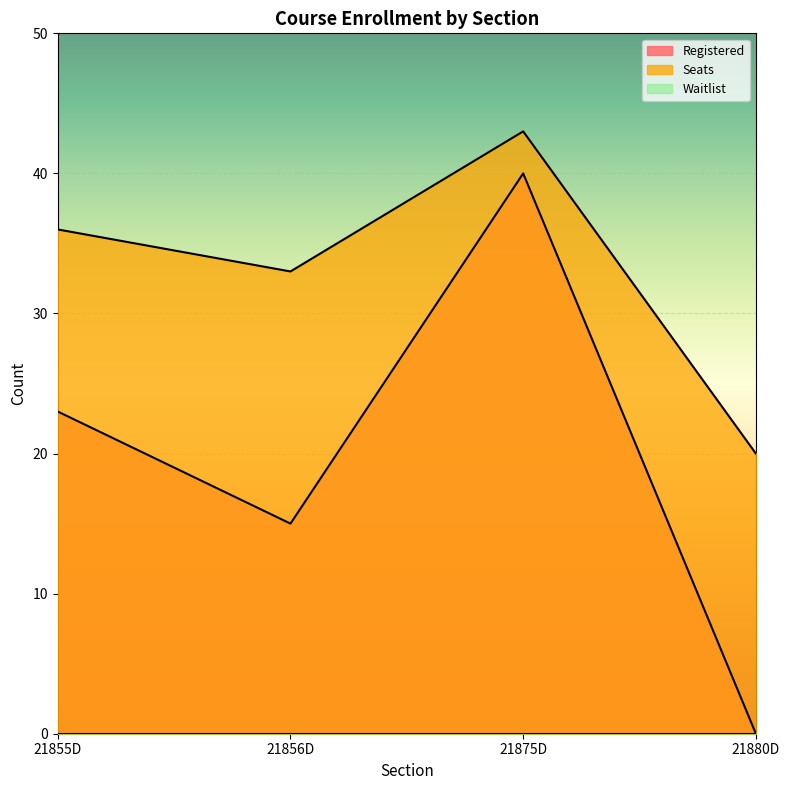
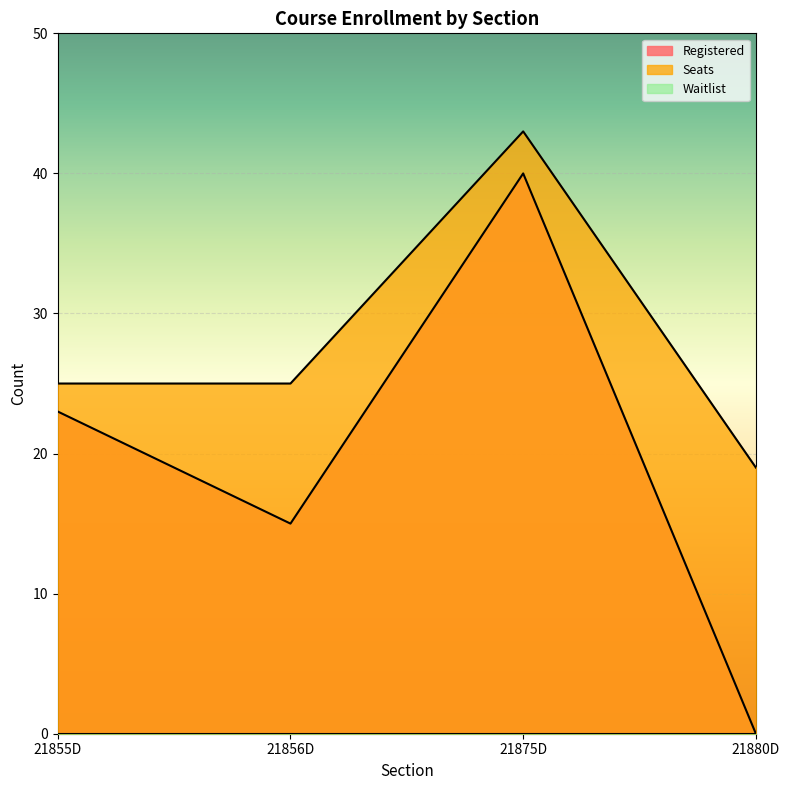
  {
    "Registered": {
      "21855D": 23,
      "21856D": 15,
      "21875D": 40
    },
    "Seats": {
-     "21855D": 36,
-     "21856D": 33,
+     "21855D": 25,
+     "21856D": 25,
      "21875D": 43,
-     "21880D": 20
+     "21880D": 19
    },
    "Waitlist": {
      "21855D": 0,
      "21856D": 0,
      "21875D": 0
    }
  }
